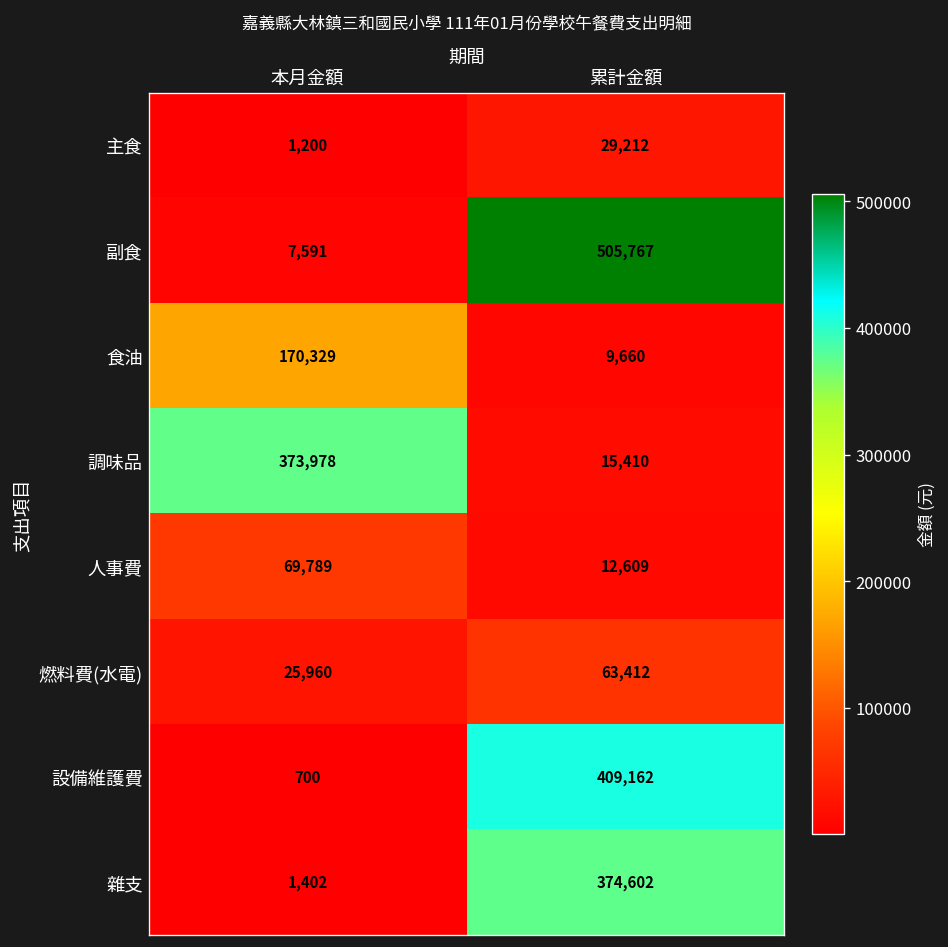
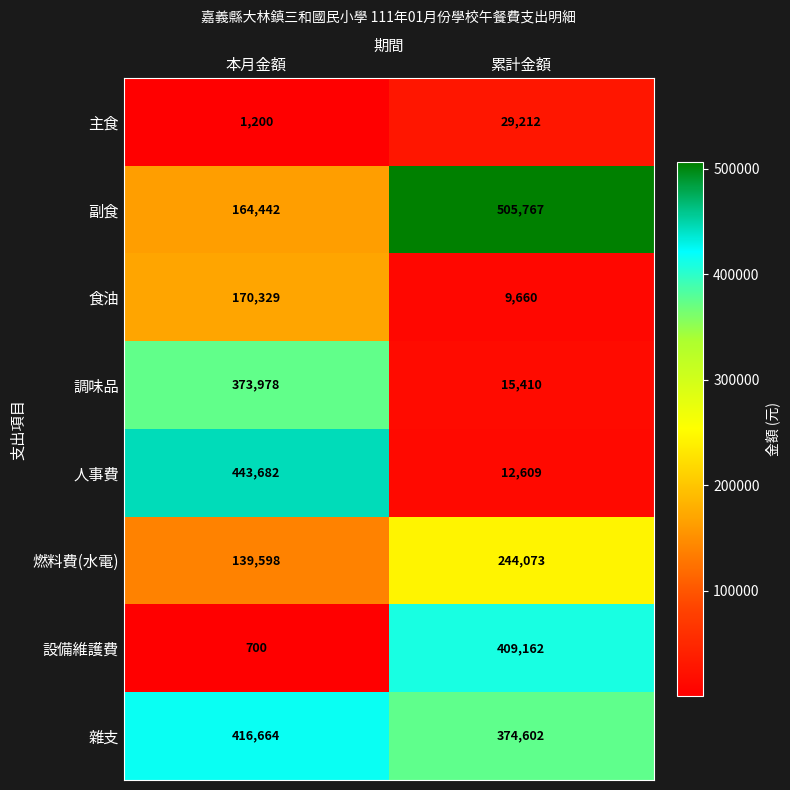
  {
    "主食": {
      "本月金額": "1,200",
      "累計金額": "29,212"
    },
    "副食": {
-     "本月金額": "7,591",
+     "本月金額": "164,442",
      "累計金額": "505,767"
    },
    "食油": {
      "本月金額": "170,329",
      "累計金額": "9,660"
    },
    "調味品": {
      "本月金額": "373,978",
      "累計金額": "15,410"
    },
    "人事費": {
-     "本月金額": "69,789",
+     "本月金額": "443,682",
      "累計金額": "12,609"
    },
    "燃料費(水電)": {
-     "本月金額": "25,960",
-     "累計金額": "63,412"
+     "本月金額": "139,598",
+     "累計金額": "244,073"
    },
    "設備維護費": {
      "本月金額": "700",
      "累計金額": "409,162"
    },
    "雜支": {
-     "本月金額": "1,402",
+     "本月金額": "416,664",
      "累計金額": "374,602"
    }
  }
